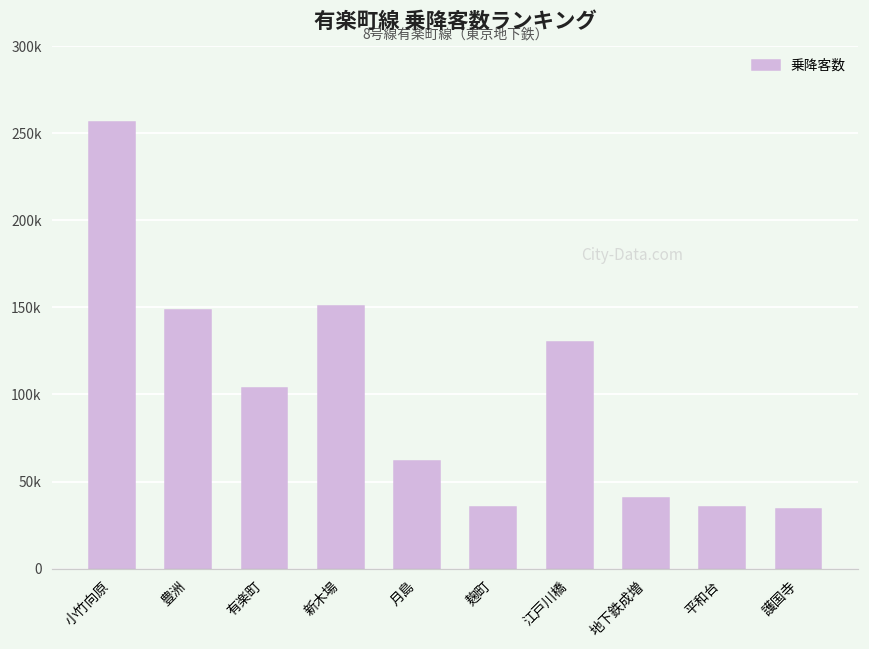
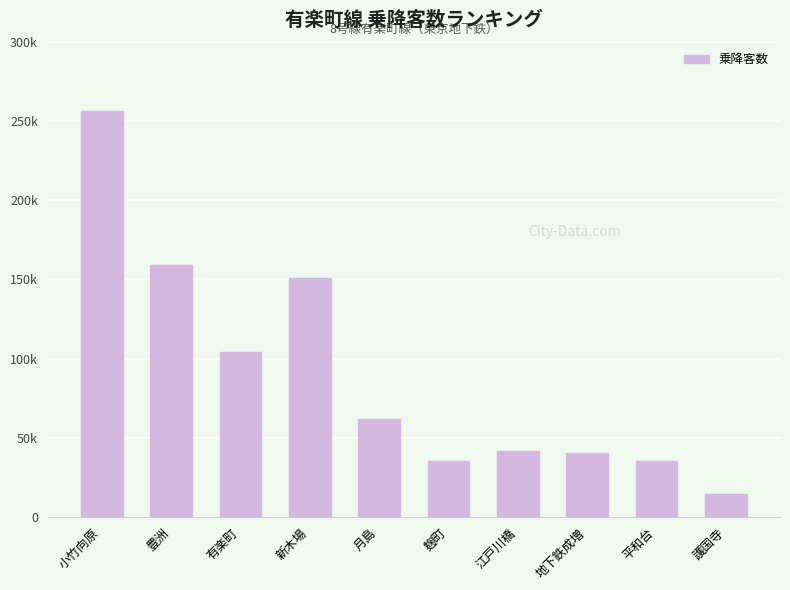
  {
    "小竹向原": 257000,
-   "豊洲": 149000,
+   "豊洲": 159000,
    "有楽町": 104000,
    "新木場": 151000,
    "月島": 62000,
    "麹町": 35000,
-   "江戸川橋": 130000,
+   "江戸川橋": 41000,
    "地下鉄成増": 41000,
    "平和台": 35000,
-   "護国寺": 34000
+   "護国寺": 14000
  }
